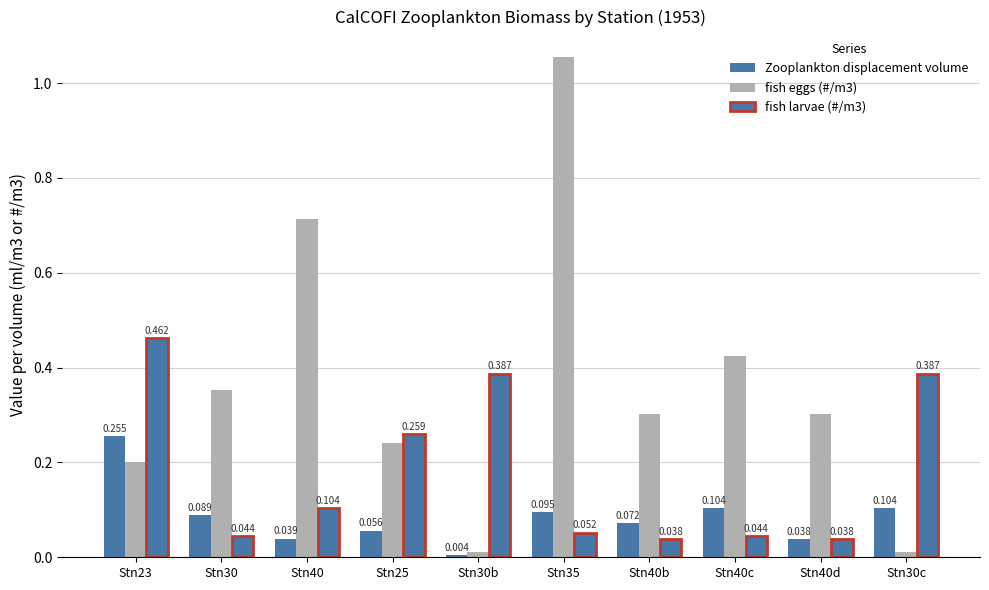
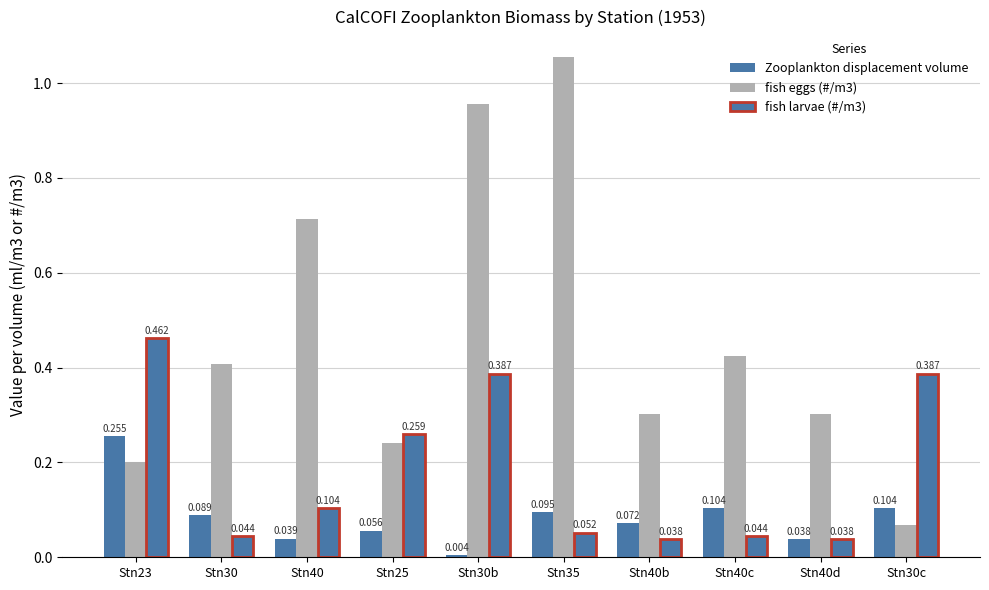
  {
    "fish eggs (#/m3)": {
      "Stn23": 0.20,
-     "Stn30": 0.35,
+     "Stn30": 0.41,
      "Stn40": 0.71,
      "Stn25": 0.24,
-     "Stn30b": 0.01,
+     "Stn30b": 0.96,
      "Stn35": 1.06,
      "Stn40b": 0.30,
      "Stn40c": 0.43,
      "Stn40d": 0.30,
-     "Stn30c": 0.01
+     "Stn30c": 0.07
    }
  }
